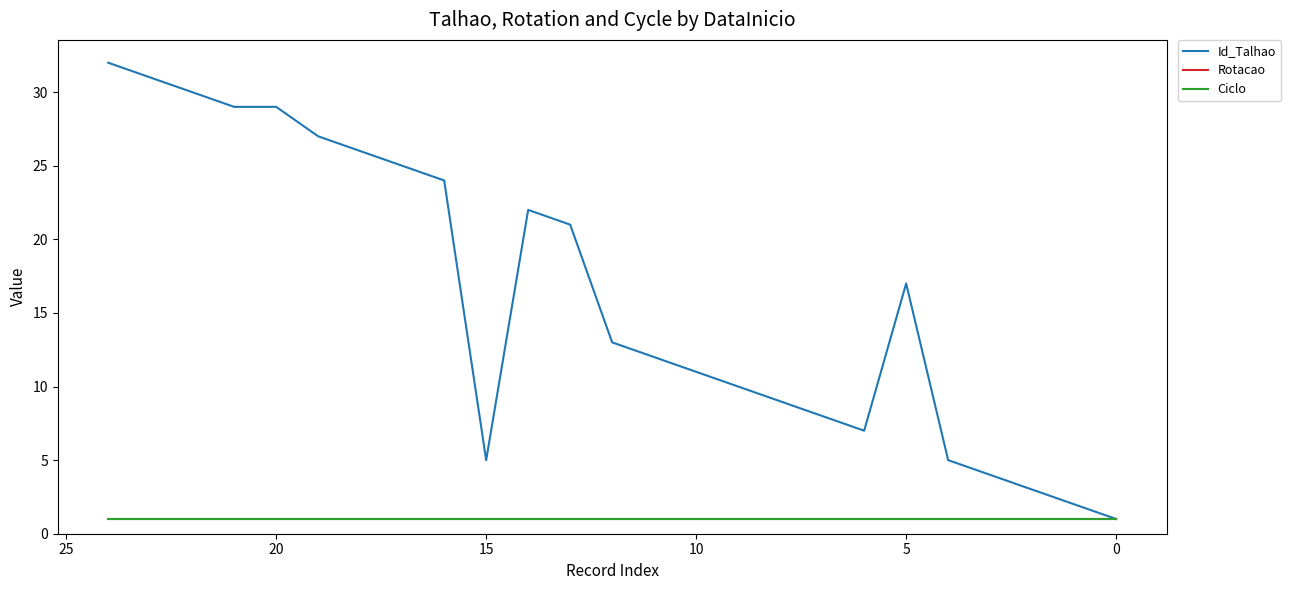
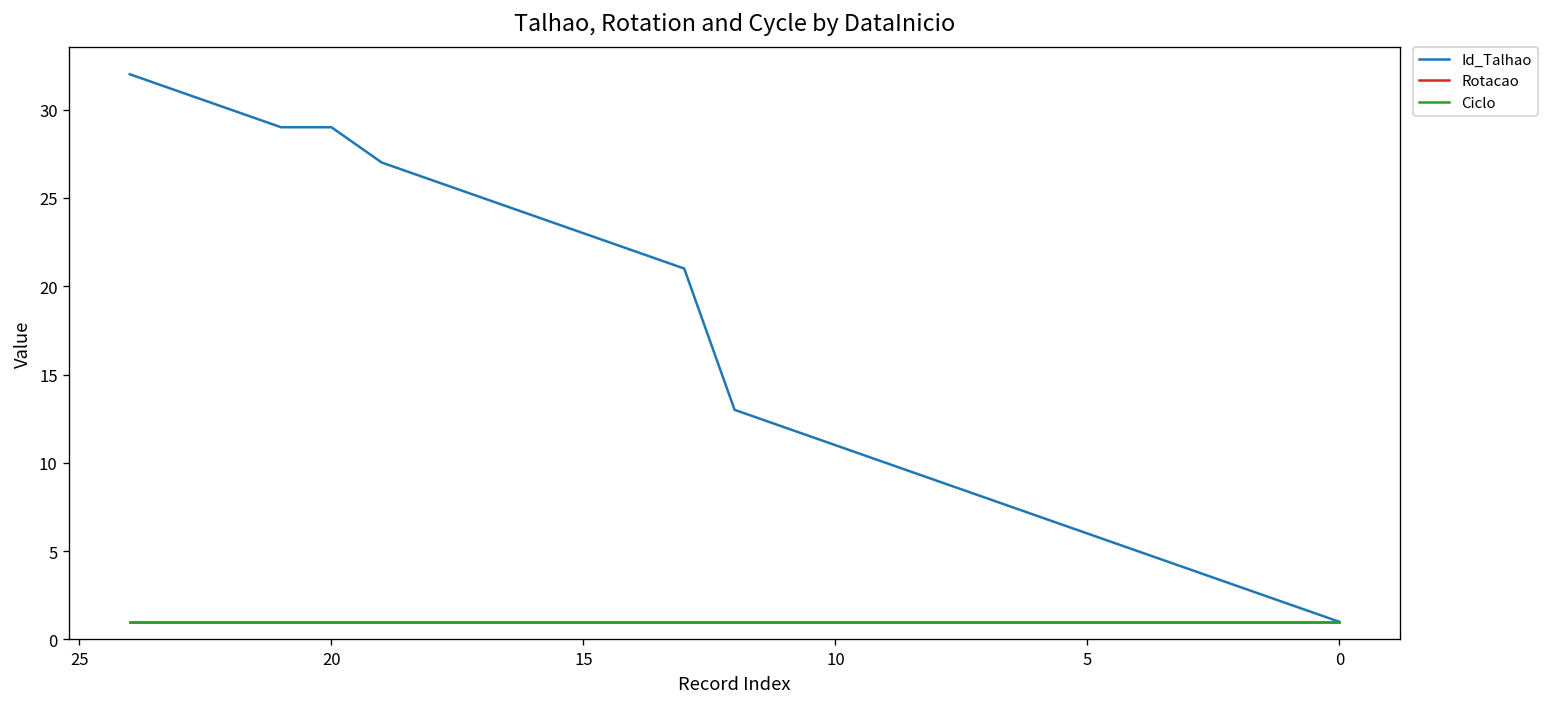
  {
    "Id_Talhao": {
      "20": 29,
-     "15": 5,
+     "15": 23,
      "10": 11,
-     "5": 17
+     "5": 6
    },
    "Ciclo": {
      "20": 1,
      "15": 1,
      "10": 1,
      "5": 1
    }
  }
